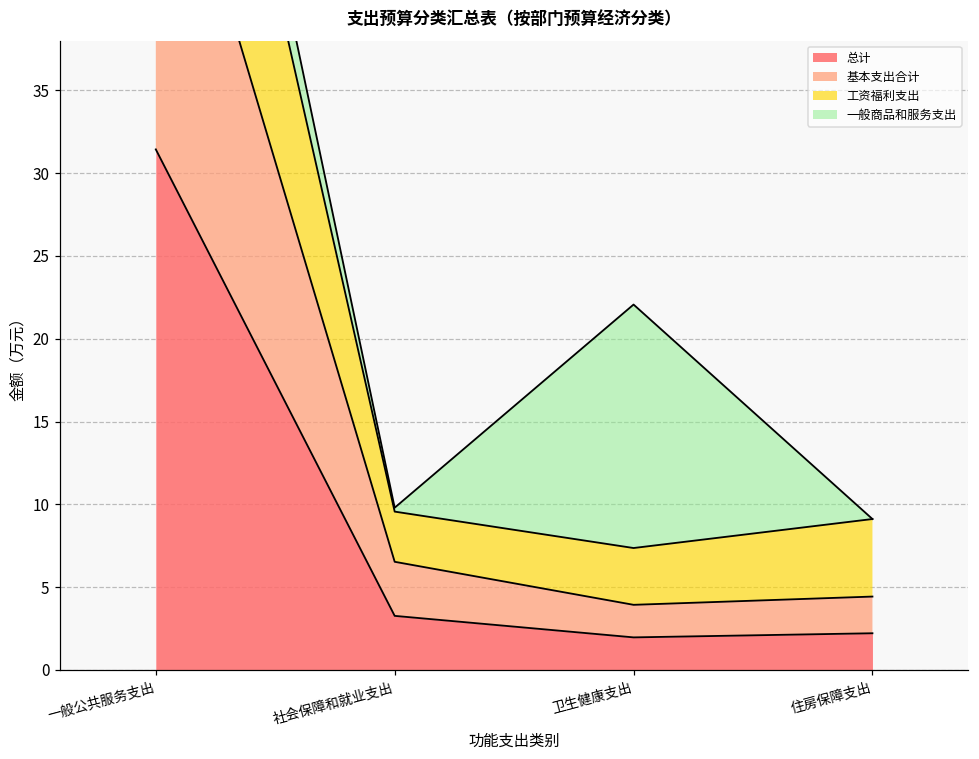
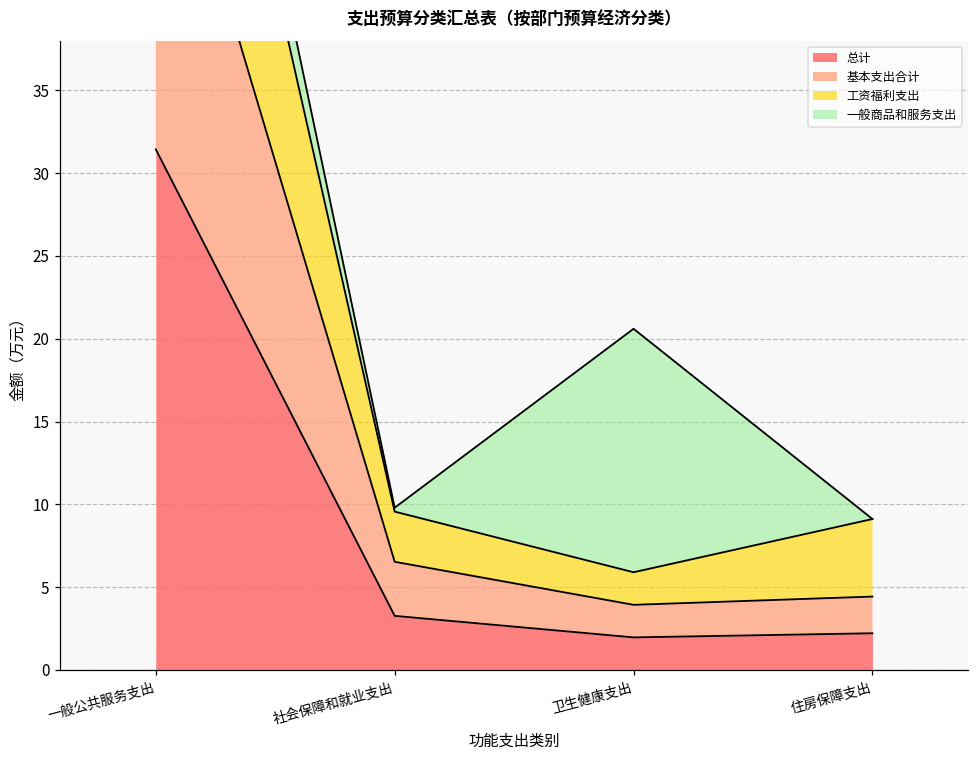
  {
    "工资福利支出": {
      "社会保障和就业支出": 3.0,
-     "卫生健康支出": 3.4
+     "卫生健康支出": 2.0
    },
    "一般商品和服务支出": {
      "社会保障和就业支出": 0.2,
      "卫生健康支出": 14.7
    }
  }
